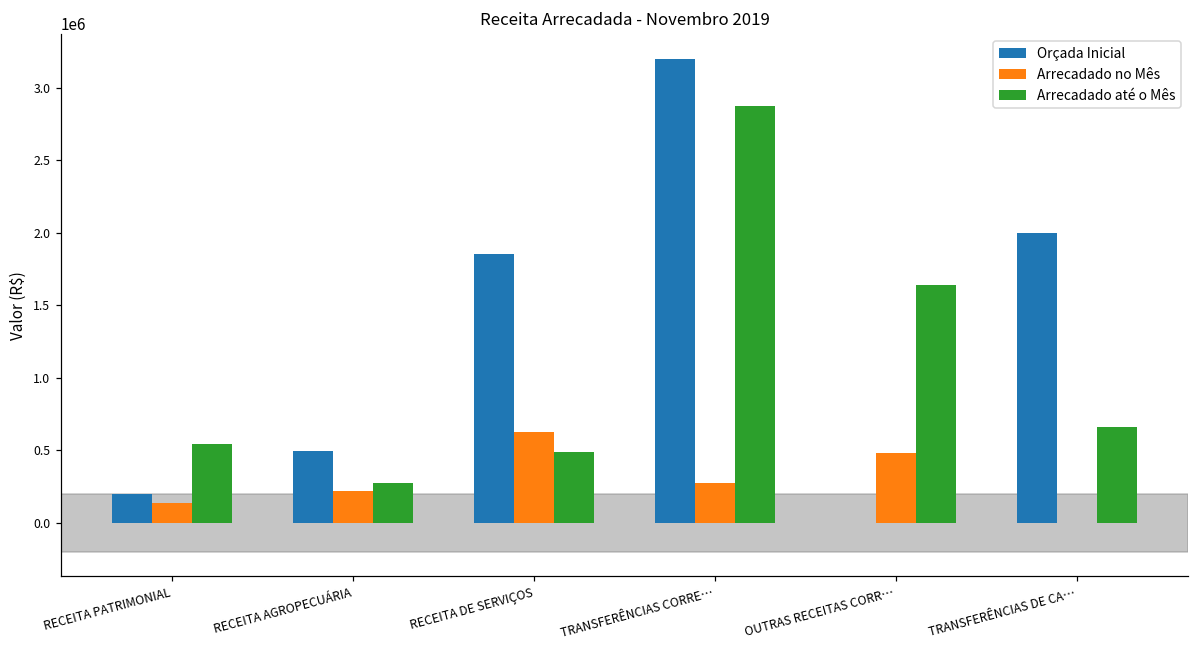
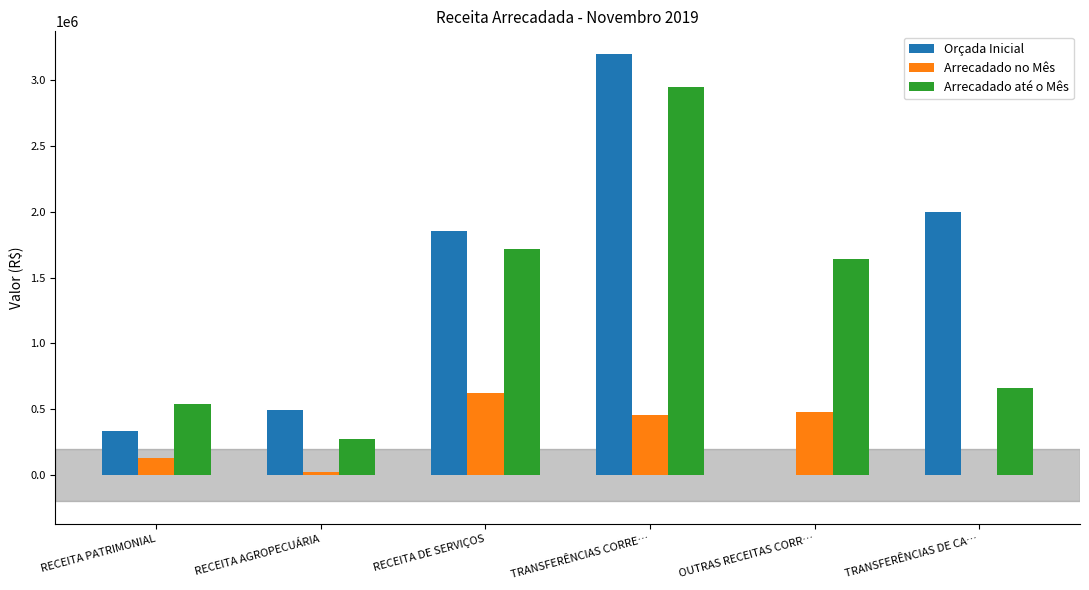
  {
    "Orçada Inicial": {
-     "RECEITA PATRIMONIAL": 200000,
+     "RECEITA PATRIMONIAL": 340000,
      "RECEITA AGROPECUÁRIA": 490000,
      "RECEITA DE SERVIÇOS": 1850000,
      "TRANSFERÊNCIAS CORRE…": 3200000,
      "OUTRAS RECEITAS CORR…": 0,
      "TRANSFERÊNCIAS DE CA…": 2000000
    },
    "Arrecadado no Mês": {
      "RECEITA PATRIMONIAL": 130000,
-     "RECEITA AGROPECUÁRIA": 220000,
+     "RECEITA AGROPECUÁRIA": 20000,
      "RECEITA DE SERVIÇOS": 620000,
-     "TRANSFERÊNCIAS CORRE…": 270000,
+     "TRANSFERÊNCIAS CORRE…": 460000,
      "OUTRAS RECEITAS CORR…": 480000,
      "TRANSFERÊNCIAS DE CA…": 0
    },
    "Arrecadado até o Mês": {
      "RECEITA PATRIMONIAL": 540000,
      "RECEITA AGROPECUÁRIA": 270000,
-     "RECEITA DE SERVIÇOS": 490000,
-     "TRANSFERÊNCIAS CORRE…": 2880000,
+     "RECEITA DE SERVIÇOS": 1720000,
+     "TRANSFERÊNCIAS CORRE…": 2950000,
      "OUTRAS RECEITAS CORR…": 1640000,
      "TRANSFERÊNCIAS DE CA…": 660000
    }
  }
